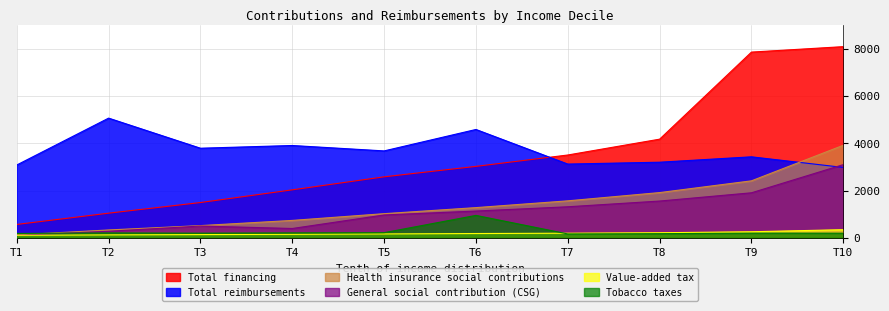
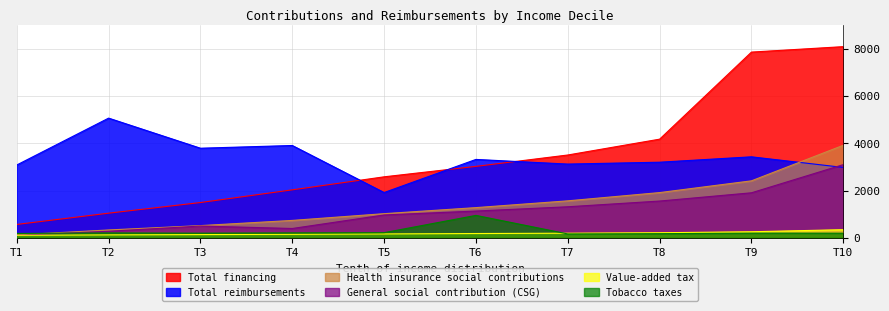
  {
    "Total financing": {
      "T1": 600,
      "T2": 1000,
      "T3": 1500,
      "T4": 2000,
      "T5": 2600,
      "T6": 3000,
      "T7": 3500,
      "T8": 4200,
      "T9": 7900,
      "T10": 8100
    },
    "Total reimbursements": {
      "T1": 3100,
      "T2": 5100,
      "T3": 3800,
      "T4": 3900,
-     "T5": 3700,
-     "T6": 4600,
+     "T5": 1900,
+     "T6": 3300,
      "T7": 3100,
      "T8": 3200,
      "T9": 3400,
      "T10": 3000
    },
    "Health insurance social contributions": {
      "T4": 700,
      "T6": 1300,
      "T7": 1600,
      "T8": 1900,
      "T9": 2400,
      "T10": 3900
    },
    "General social contribution (CSG)": {
      "T4": 400,
      "T6": 1100,
      "T7": 1300,
      "T8": 1600,
      "T9": 1900,
      "T10": 3100
    },
    "Value-added tax": {
      "T6": 200,
      "T10": 300
    },
    "Tobacco taxes": {
      "T6": 900,
      "T10": 200
    }
  }
